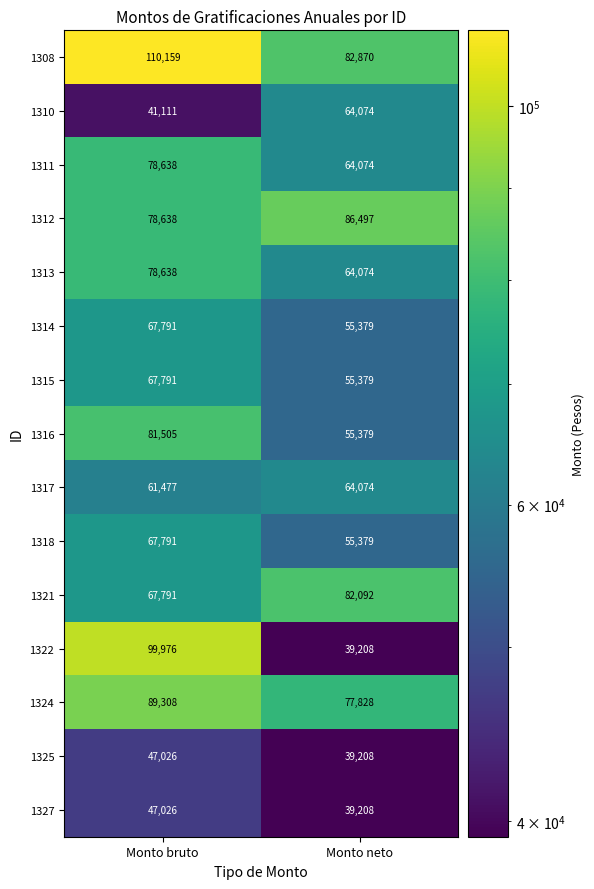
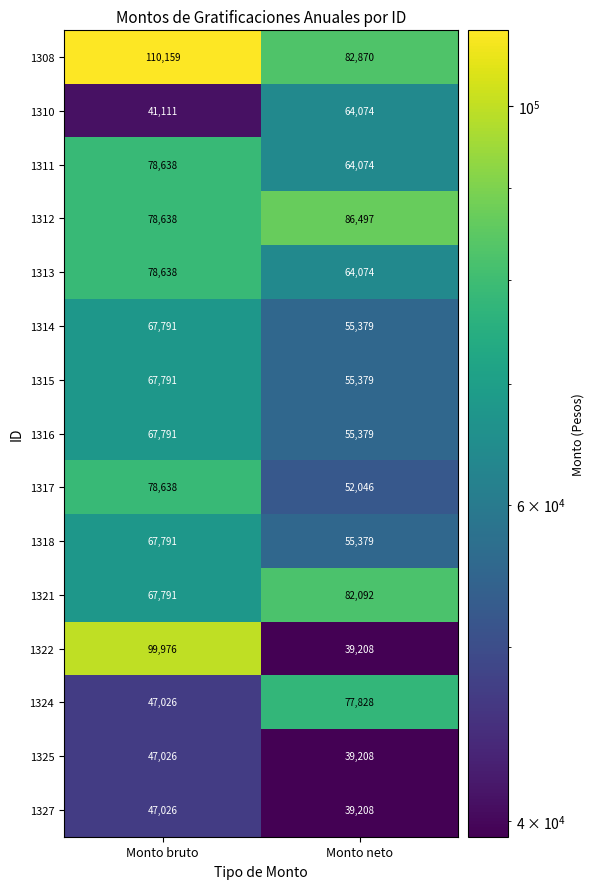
  {
    "1308": {
      "Monto bruto": "110,159",
      "Monto neto": "82,870"
    },
    "1310": {
      "Monto bruto": "41,111",
      "Monto neto": "64,074"
    },
    "1311": {
      "Monto bruto": "78,638",
      "Monto neto": "64,074"
    },
    "1312": {
      "Monto bruto": "78,638",
      "Monto neto": "86,497"
    },
    "1313": {
      "Monto bruto": "78,638",
      "Monto neto": "64,074"
    },
    "1314": {
      "Monto bruto": "67,791",
      "Monto neto": "55,379"
    },
    "1315": {
      "Monto bruto": "67,791",
      "Monto neto": "55,379"
    },
    "1316": {
-     "Monto bruto": "81,505",
+     "Monto bruto": "67,791",
      "Monto neto": "55,379"
    },
    "1317": {
-     "Monto bruto": "61,477",
-     "Monto neto": "64,074"
+     "Monto bruto": "78,638",
+     "Monto neto": "52,046"
    },
    "1318": {
      "Monto bruto": "67,791",
      "Monto neto": "55,379"
    },
    "1321": {
      "Monto bruto": "67,791",
      "Monto neto": "82,092"
    },
    "1322": {
      "Monto bruto": "99,976",
      "Monto neto": "39,208"
    },
    "1324": {
-     "Monto bruto": "89,308",
+     "Monto bruto": "47,026",
      "Monto neto": "77,828"
    },
    "1325": {
      "Monto bruto": "47,026",
      "Monto neto": "39,208"
    },
    "1327": {
      "Monto bruto": "47,026",
      "Monto neto": "39,208"
    }
  }
